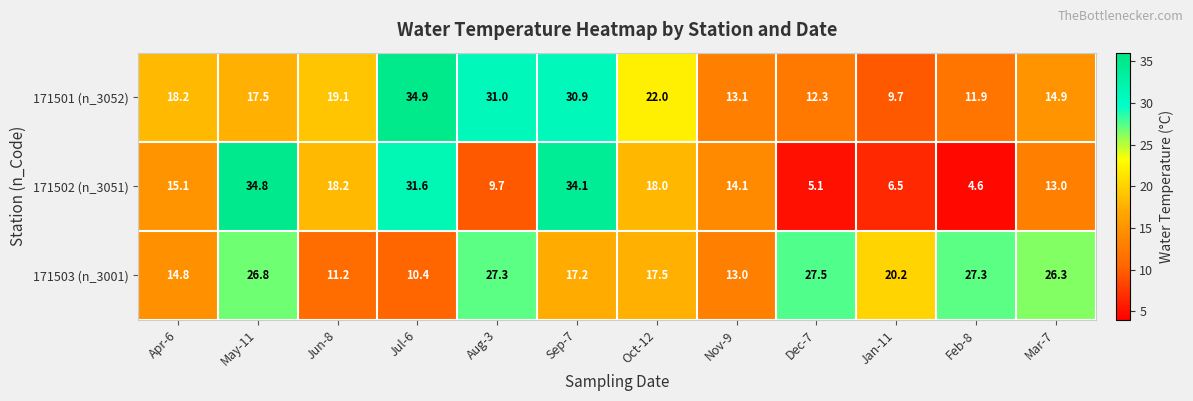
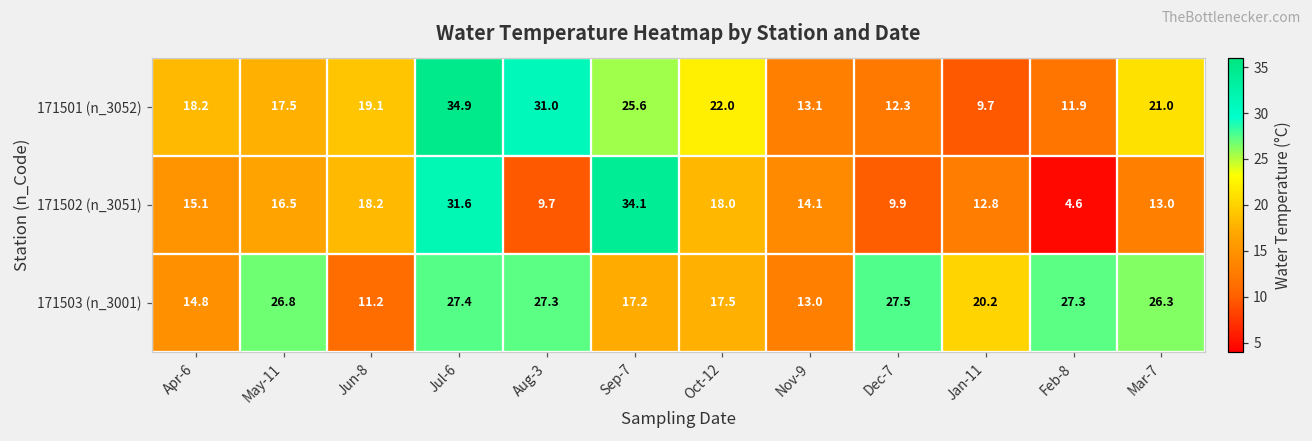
  {
    "171501 (n_3052)": {
      "Apr-6": 18.2,
      "May-11": 17.5,
      "Jun-8": 19.1,
      "Jul-6": 34.9,
      "Aug-3": 31.0,
-     "Sep-7": 30.9,
+     "Sep-7": 25.6,
      "Oct-12": 22.0,
      "Nov-9": 13.1,
      "Dec-7": 12.3,
      "Jan-11": 9.7,
      "Feb-8": 11.9,
-     "Mar-7": 14.9
+     "Mar-7": 21.0
    },
    "171502 (n_3051)": {
      "Apr-6": 15.1,
-     "May-11": 34.8,
+     "May-11": 16.5,
      "Jun-8": 18.2,
      "Jul-6": 31.6,
      "Aug-3": 9.7,
      "Sep-7": 34.1,
      "Oct-12": 18.0,
      "Nov-9": 14.1,
-     "Dec-7": 5.1,
-     "Jan-11": 6.5,
+     "Dec-7": 9.9,
+     "Jan-11": 12.8,
      "Feb-8": 4.6,
      "Mar-7": 13.0
    },
    "171503 (n_3001)": {
      "Apr-6": 14.8,
      "May-11": 26.8,
      "Jun-8": 11.2,
-     "Jul-6": 10.4,
+     "Jul-6": 27.4,
      "Aug-3": 27.3,
      "Sep-7": 17.2,
      "Oct-12": 17.5,
      "Nov-9": 13.0,
      "Dec-7": 27.5,
      "Jan-11": 20.2,
      "Feb-8": 27.3,
      "Mar-7": 26.3
    }
  }
